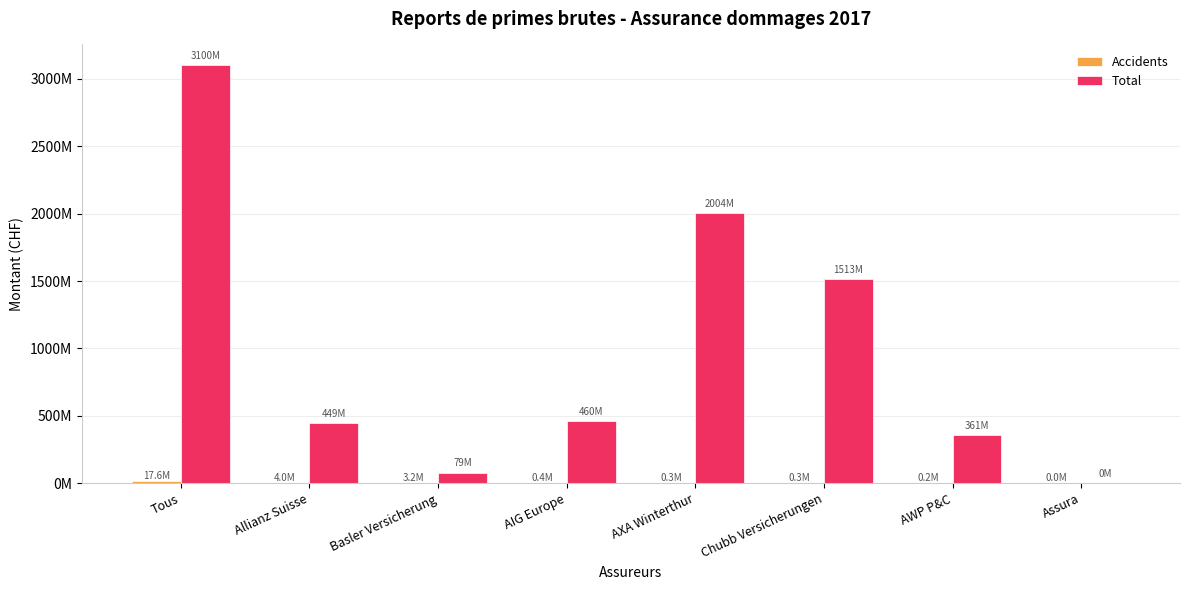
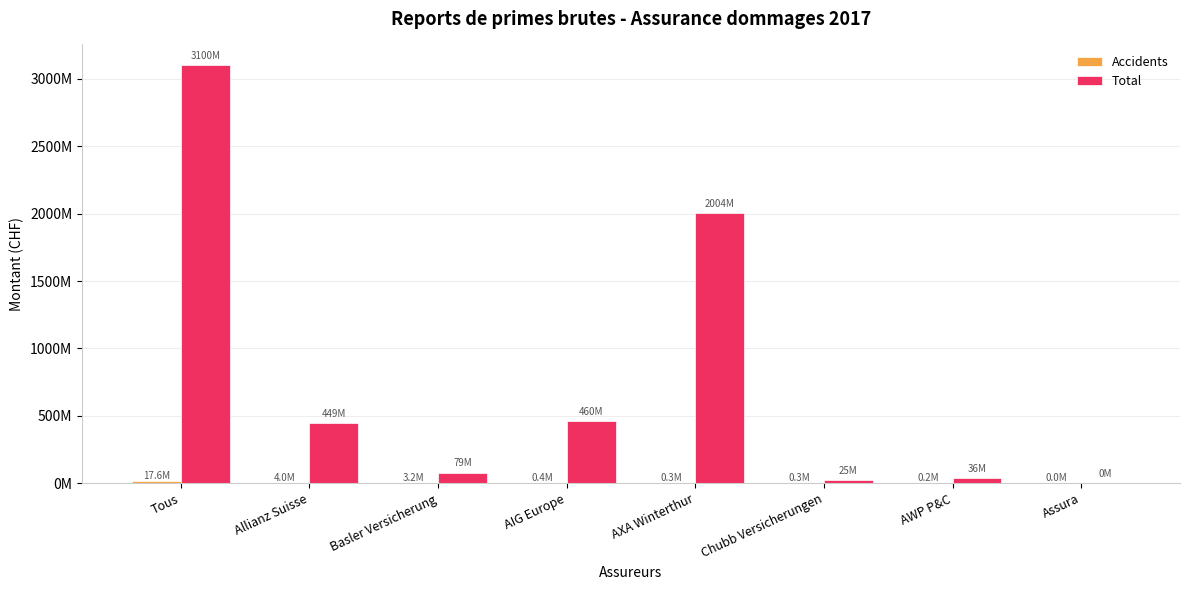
  {
    "Accidents": {
      "Tous": "17.6M",
      "Allianz Suisse": "4.0M",
      "Basler Versicherung": "3.2M",
      "AIG Europe": "0.4M",
      "AXA Winterthur": "0.3M",
      "Chubb Versicherungen": "0.3M",
      "AWP P&C": "0.2M"
    },
    "Total": {
      "Tous": "3100M",
      "Allianz Suisse": "449M",
      "Basler Versicherung": "79M",
      "AIG Europe": "460M",
      "AXA Winterthur": "2004M",
-     "Chubb Versicherungen": "1513M",
-     "AWP P&C": "361M"
+     "Chubb Versicherungen": "25M",
+     "AWP P&C": "36M"
    }
  }
